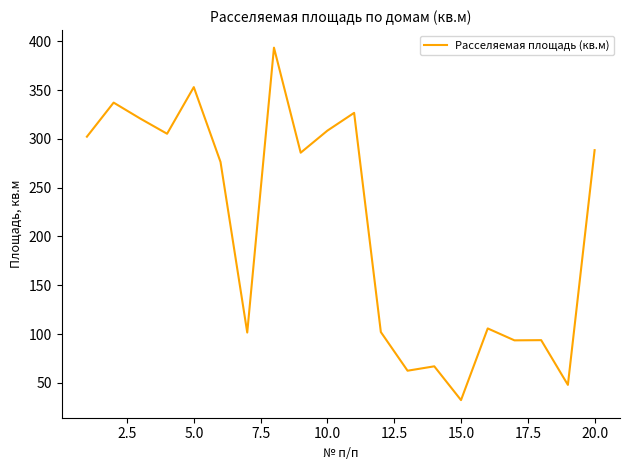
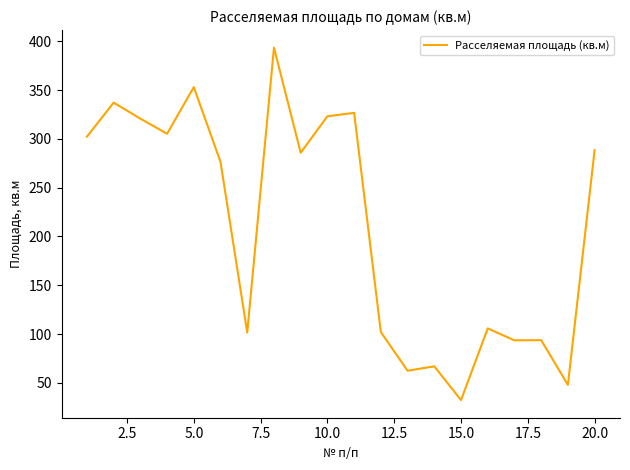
  {
    "5.0": 350,
-   "10.0": 310,
+   "10.0": 320,
    "15.0": 30,
    "20.0": 290
  }
